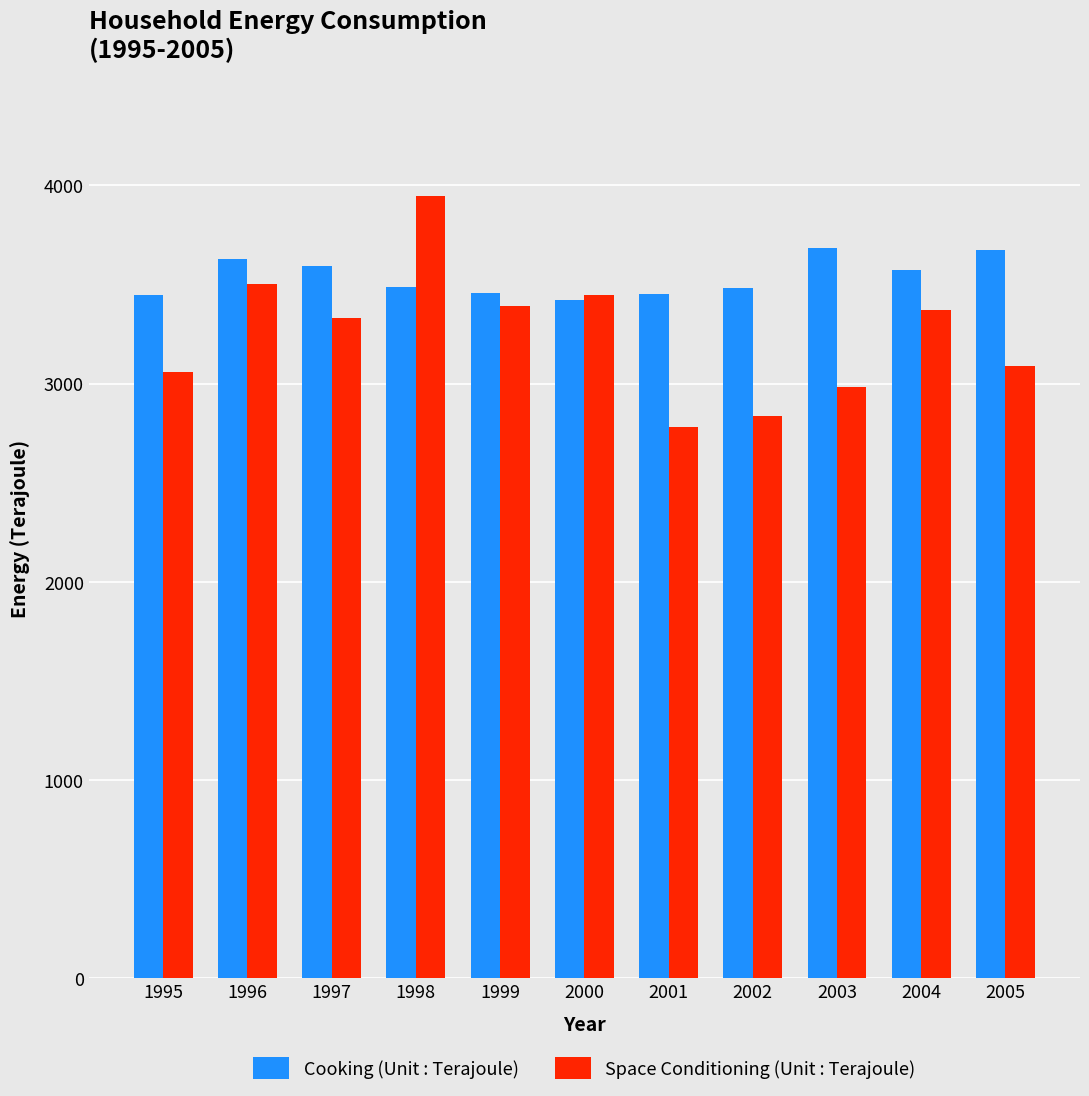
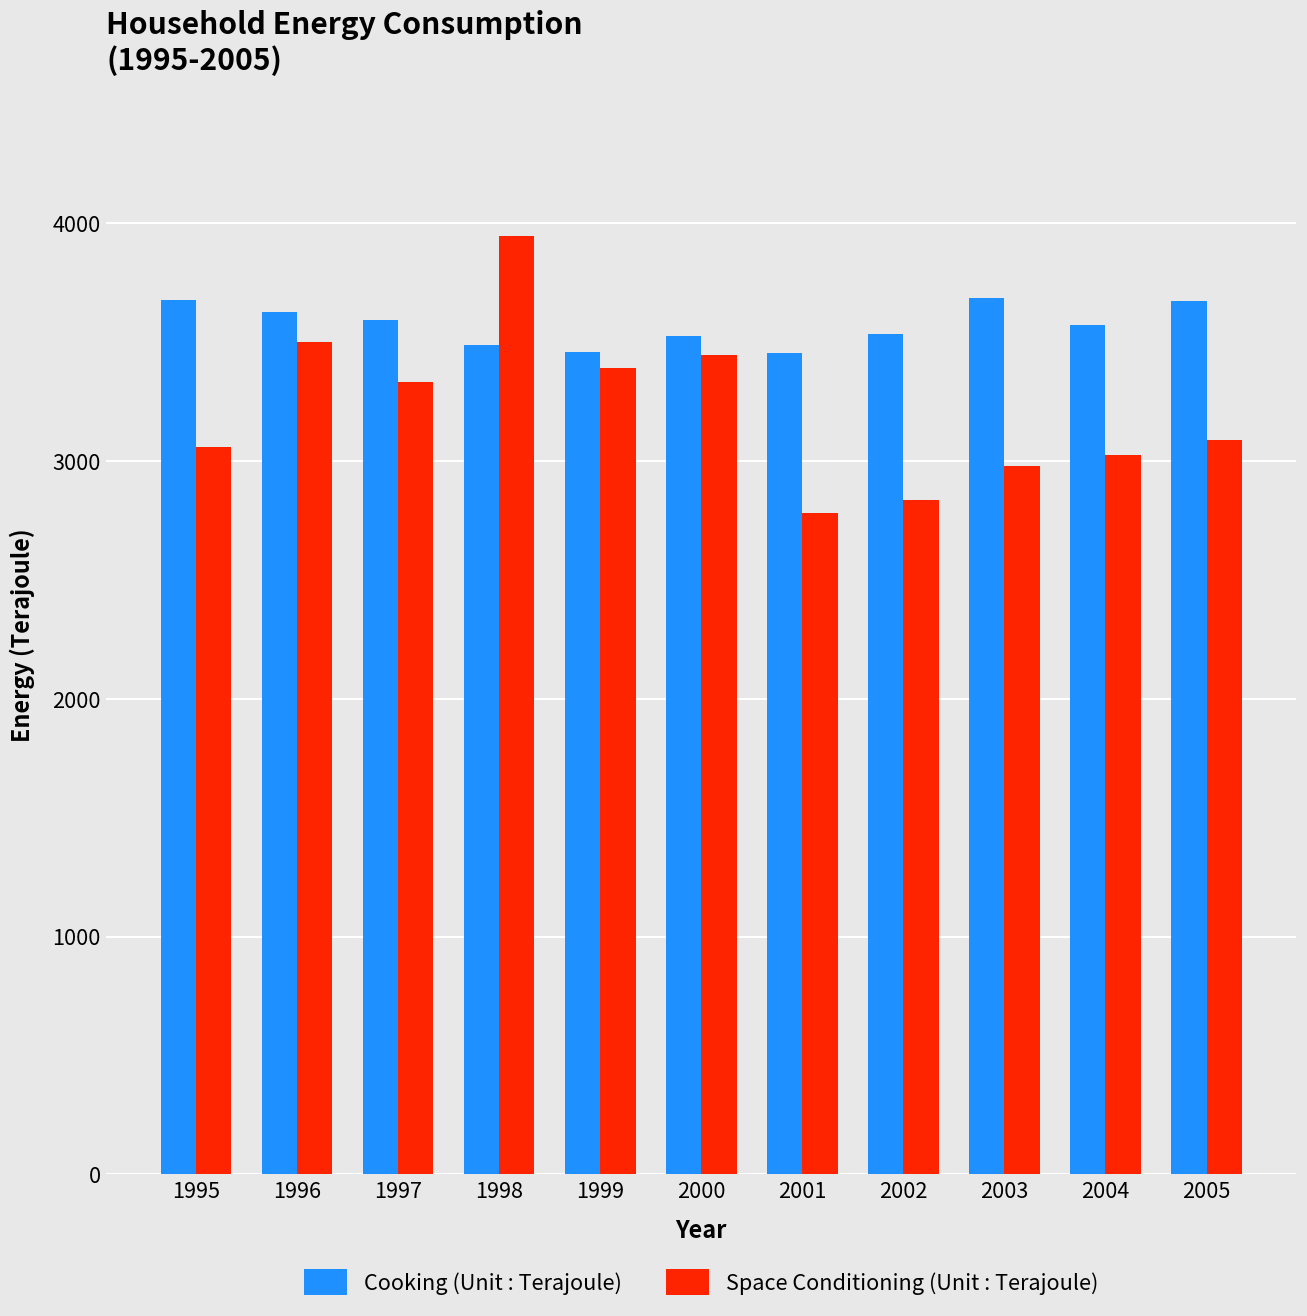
  {
    "Cooking (Unit : Terajoule)": {
-     "1995": 3450,
+     "1995": 3680,
      "1996": 3630,
      "1997": 3590,
      "1998": 3490,
      "1999": 3460,
-     "2000": 3420,
+     "2000": 3520,
      "2001": 3450,
-     "2002": 3480,
+     "2002": 3530,
      "2003": 3680,
      "2004": 3570,
      "2005": 3670
    },
    "Space Conditioning (Unit : Terajoule)": {
      "1995": 3060,
      "1996": 3500,
      "1997": 3330,
      "1998": 3950,
      "1999": 3390,
      "2000": 3450,
      "2001": 2780,
      "2002": 2840,
      "2003": 2980,
-     "2004": 3370,
+     "2004": 3030,
      "2005": 3090
    }
  }
